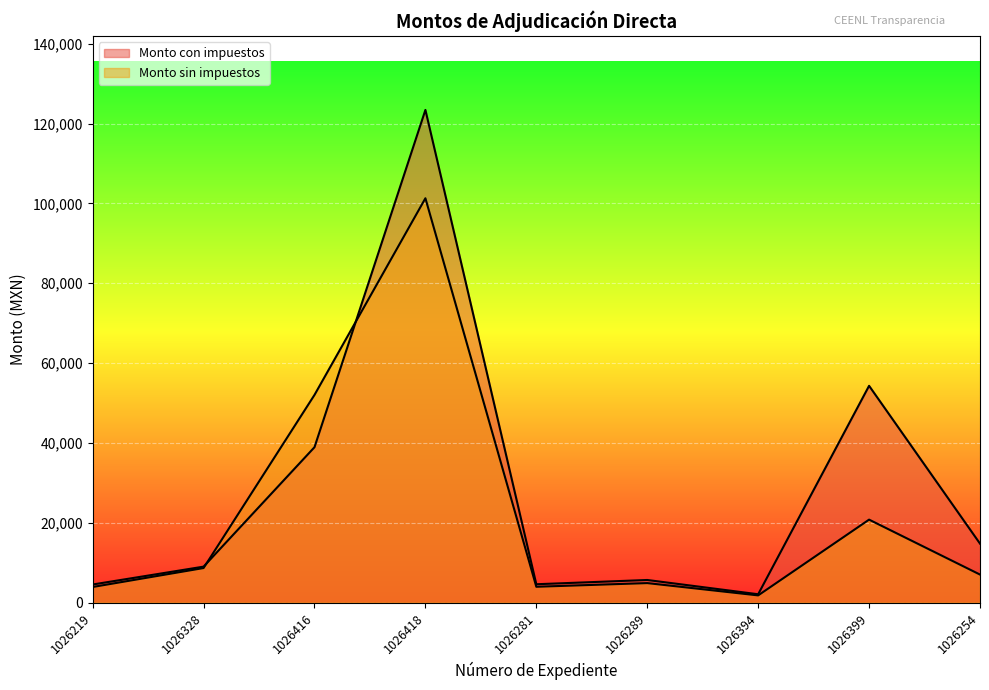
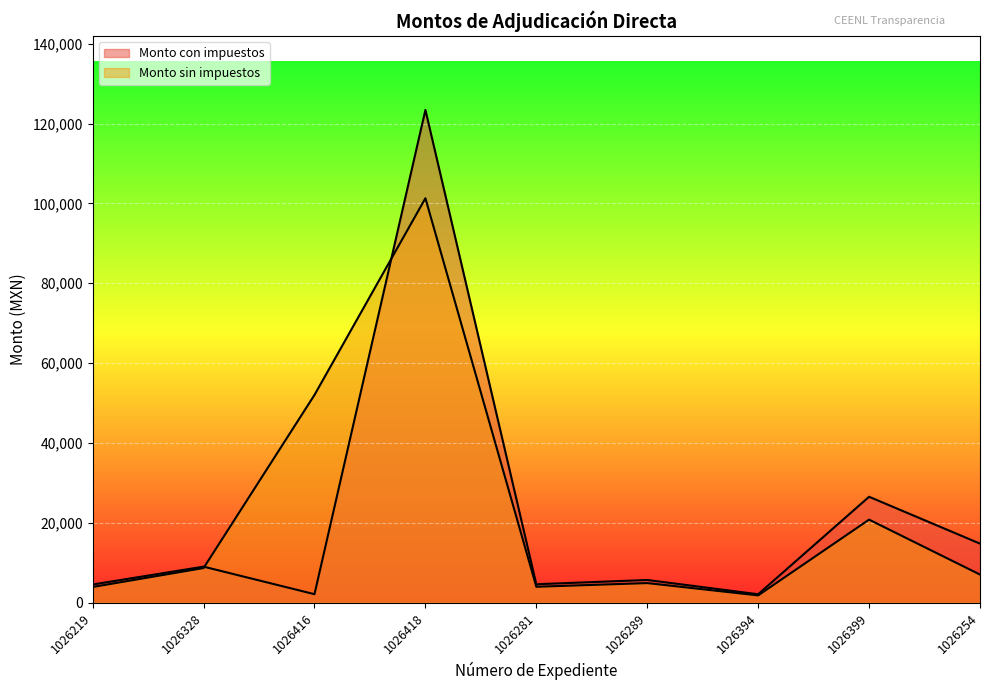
  {
    "Monto con impuestos": {
-     "1026416": "39,000",
+     "1026416": "2,000",
      "1026418": "123,000",
      "1026281": "5,000",
      "1026289": "6,000",
-     "1026399": "54,000",
+     "1026399": "27,000",
      "1026254": "15,000"
    },
    "Monto sin impuestos": {
      "1026416": "52,000",
      "1026418": "101,000",
      "1026281": "4,000",
      "1026289": "5,000",
      "1026399": "21,000",
      "1026254": "7,000"
    }
  }
